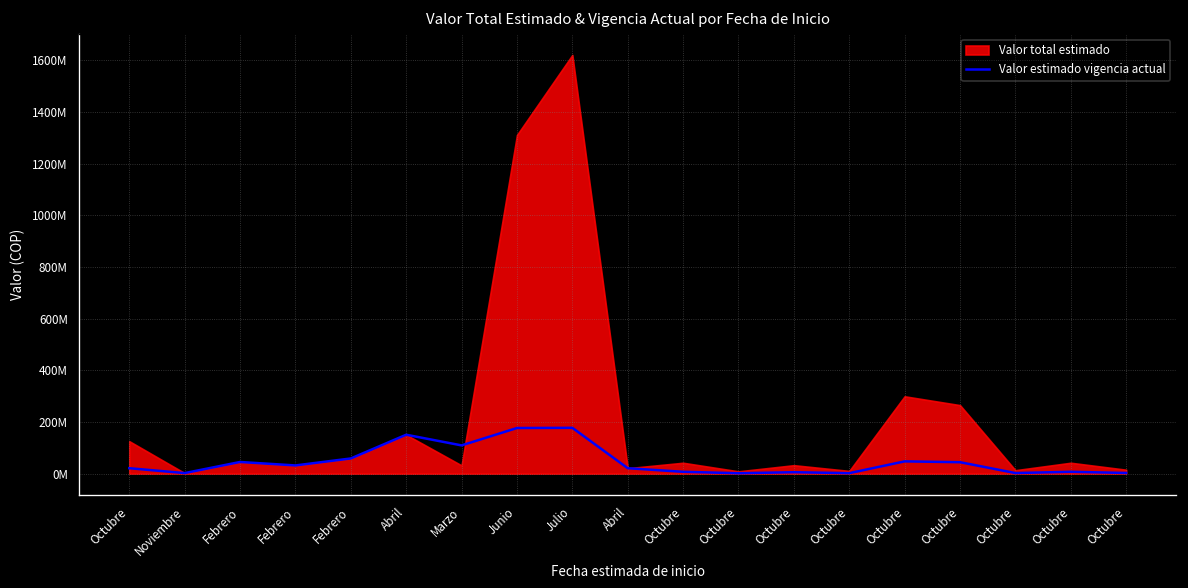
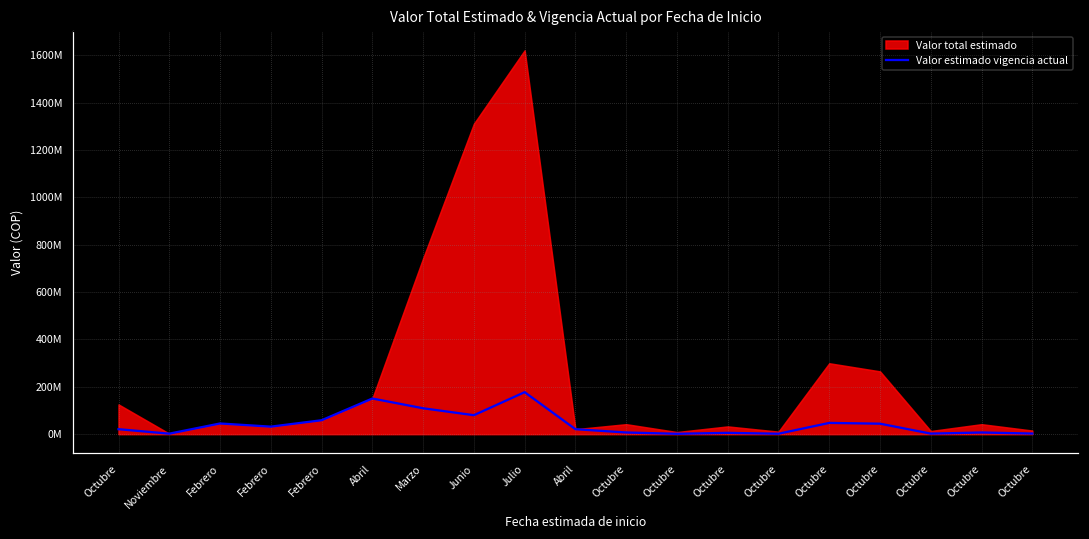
  {
    "Valor total estimado": {
-     "Marzo": 30000000,
+     "Marzo": 740000000,
      "Junio": 1310000000,
      "Julio": 1620000000
    },
    "Valor estimado vigencia actual": {
      "Marzo": 110000000,
-     "Junio": 180000000,
+     "Junio": 80000000,
      "Julio": 180000000
    }
  }
